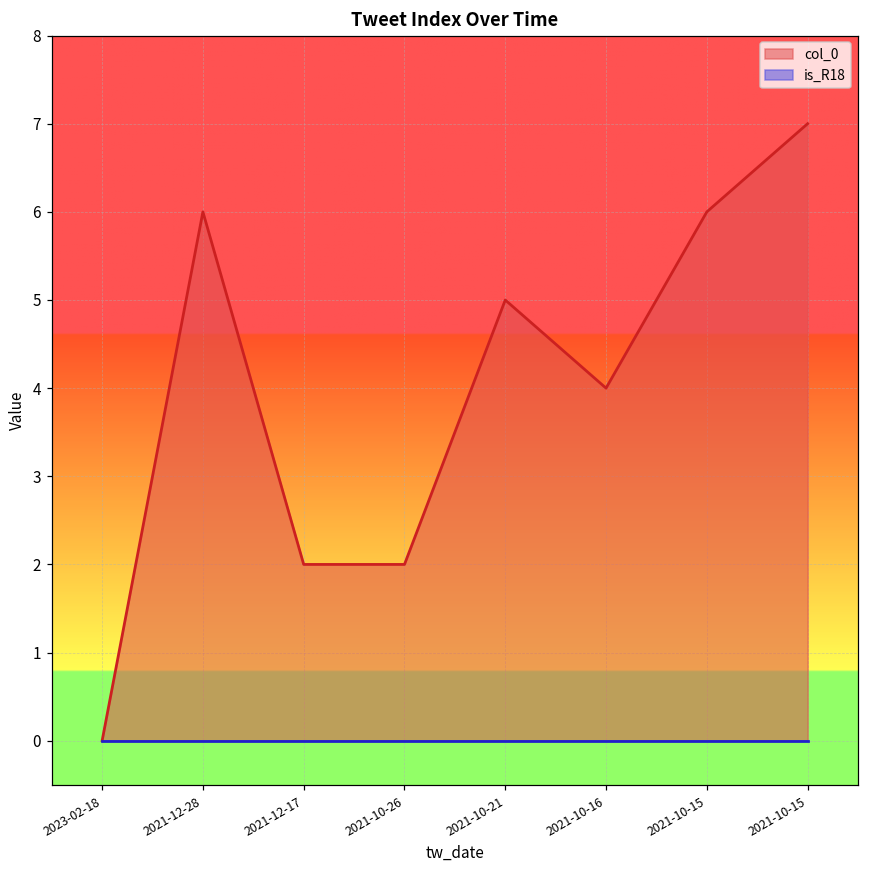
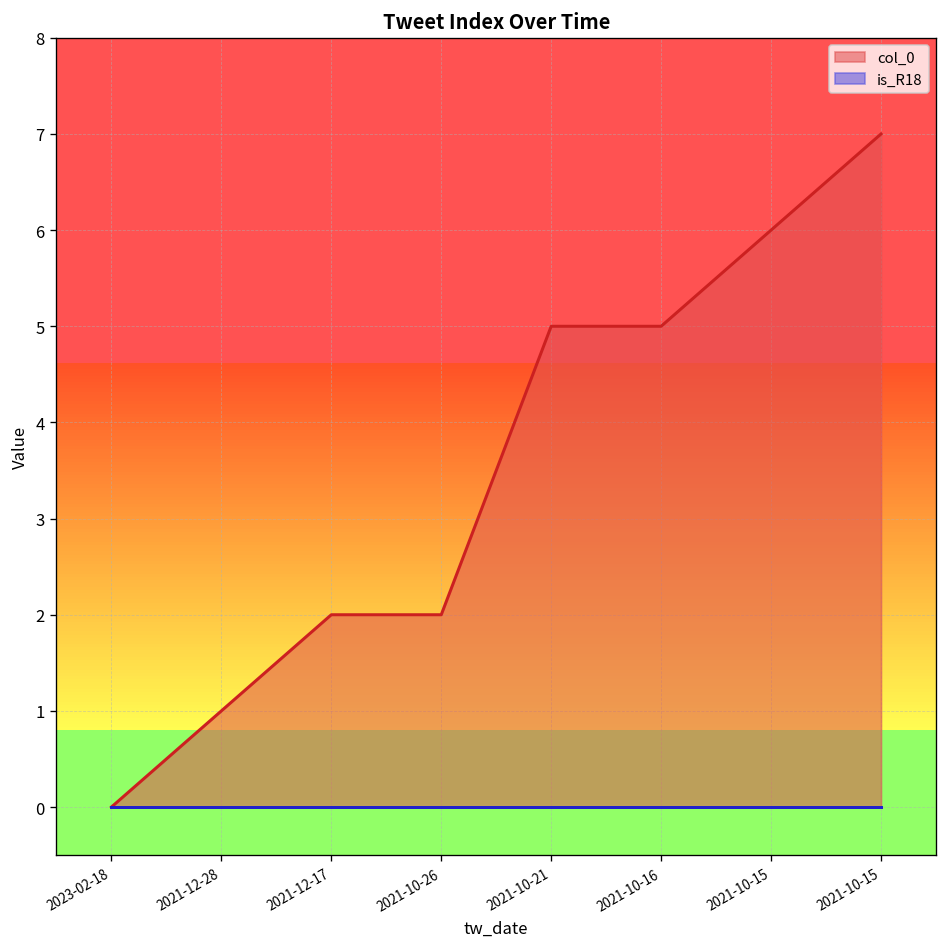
  {
    "col_0": {
-     "2021-12-28": 6,
+     "2021-12-28": 1,
      "2021-12-17": 2,
      "2021-10-26": 2,
      "2021-10-21": 5,
-     "2021-10-16": 4
+     "2021-10-16": 5
    },
    "is_R18": {
      "2021-12-28": 0,
      "2021-12-17": 0,
      "2021-10-26": 0,
      "2021-10-21": 0,
      "2021-10-16": 0
    }
  }
